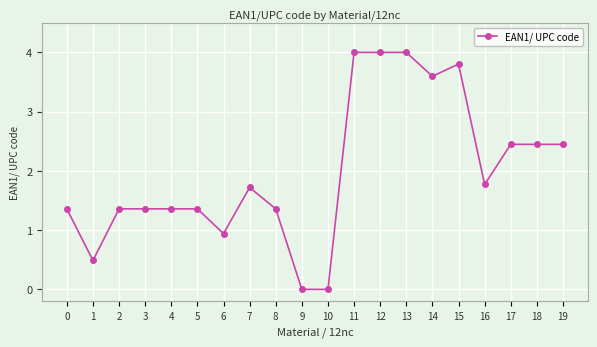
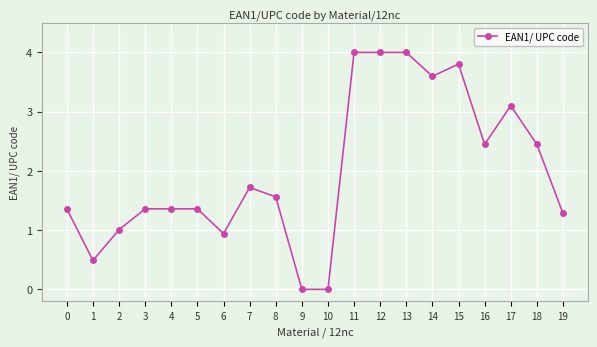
  {
    "0": 1.4,
    "1": 0.5,
-   "2": 1.4,
+   "2": 1.0,
    "3": 1.4,
    "4": 1.4,
    "5": 1.4,
    "6": 0.9,
    "7": 1.7,
-   "8": 1.4,
+   "8": 1.6,
    "9": 0.0,
    "10": 0.0,
    "11": 4.0,
    "12": 4.0,
    "13": 4.0,
    "14": 3.6,
    "15": 3.8,
-   "16": 1.8,
-   "17": 2.4,
+   "16": 2.4,
+   "17": 3.1,
    "18": 2.4,
-   "19": 2.4
+   "19": 1.3
  }
